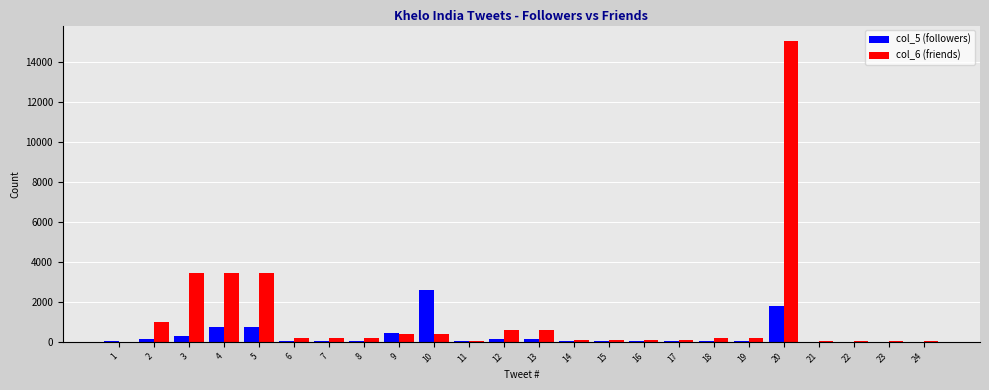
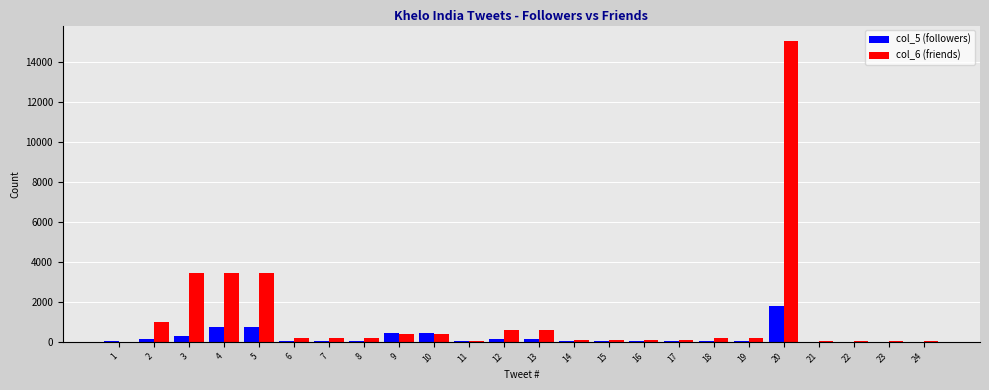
  {
    "col_5 (followers)": {
      "2": 200,
      "3": 300,
      "4": 800,
      "5": 800,
      "9": 400,
-     "10": 2600,
+     "10": 400,
      "12": 200,
      "13": 200,
      "20": 1800
    },
    "col_6 (friends)": {
      "2": 1000,
      "3": 3400,
      "4": 3400,
      "5": 3400,
      "6": 200,
      "7": 200,
      "8": 200,
      "9": 400,
      "10": 400,
      "12": 600,
      "13": 600,
      "18": 200,
      "19": 200,
      "20": 15100
    }
  }
